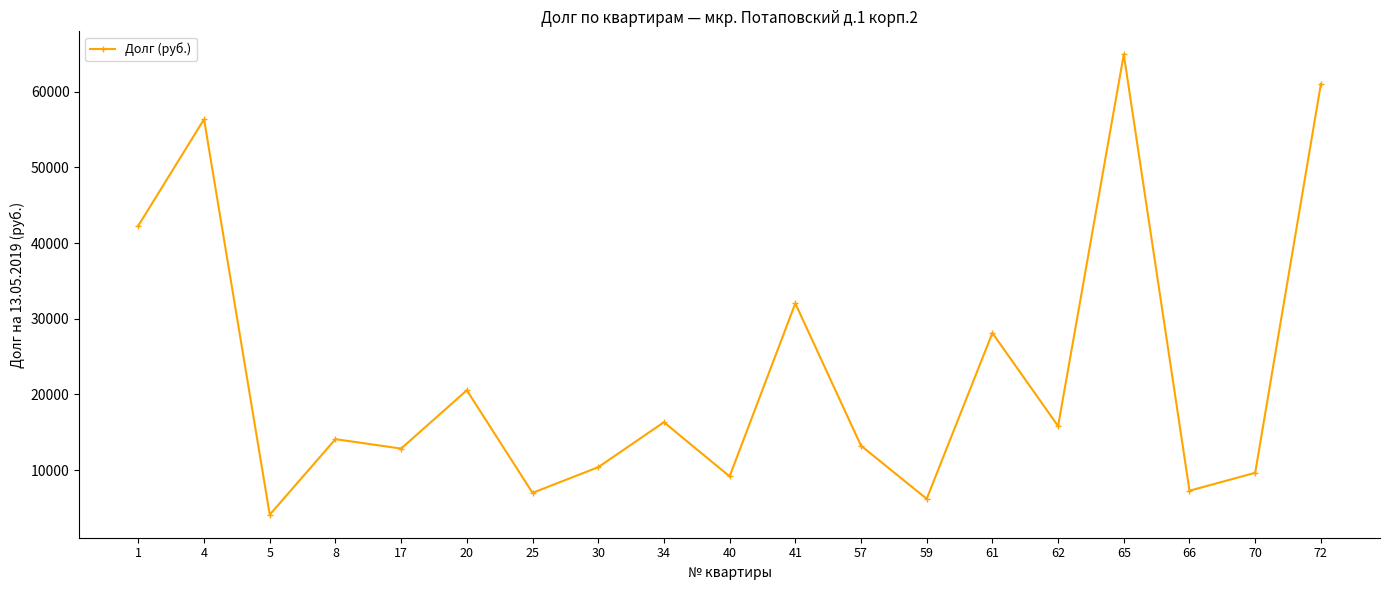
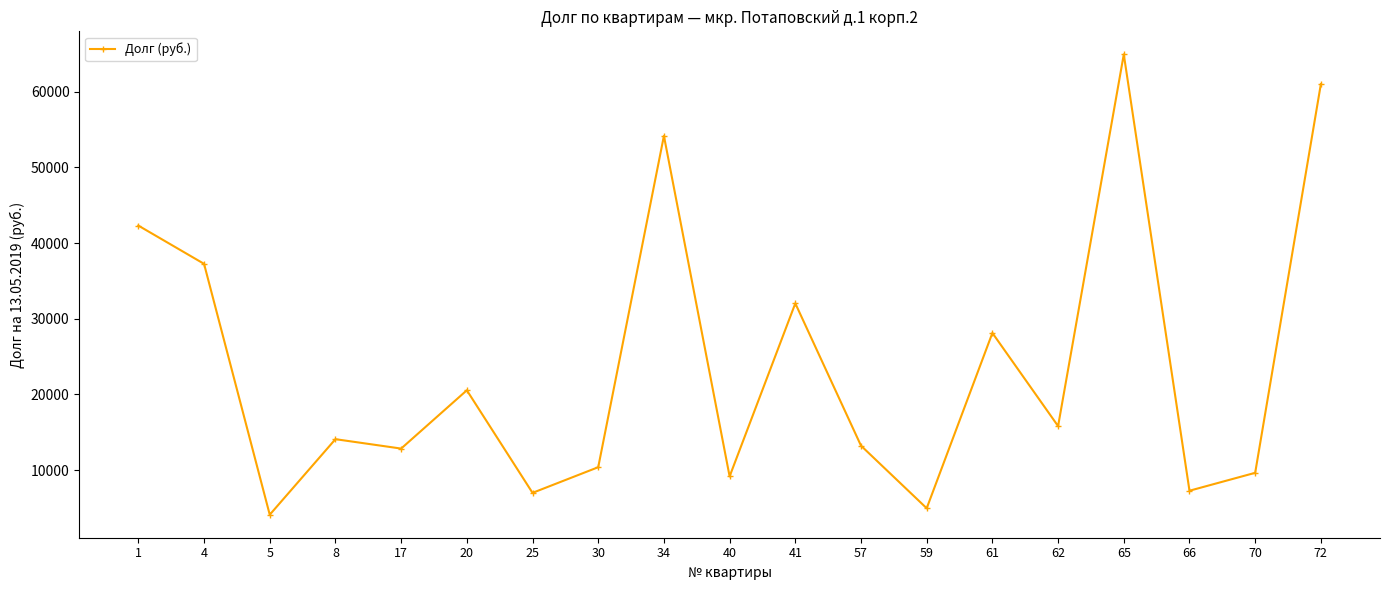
  {
    "1": 42000,
-   "4": 56000,
+   "4": 37000,
    "5": 4000,
    "8": 14000,
    "17": 13000,
    "20": 21000,
    "25": 7000,
    "30": 10000,
-   "34": 16000,
+   "34": 54000,
    "40": 9000,
    "41": 32000,
    "57": 13000,
-   "59": 6000,
+   "59": 5000,
    "61": 28000,
    "62": 16000,
    "65": 65000,
    "66": 7000,
    "70": 10000,
    "72": 61000
  }
